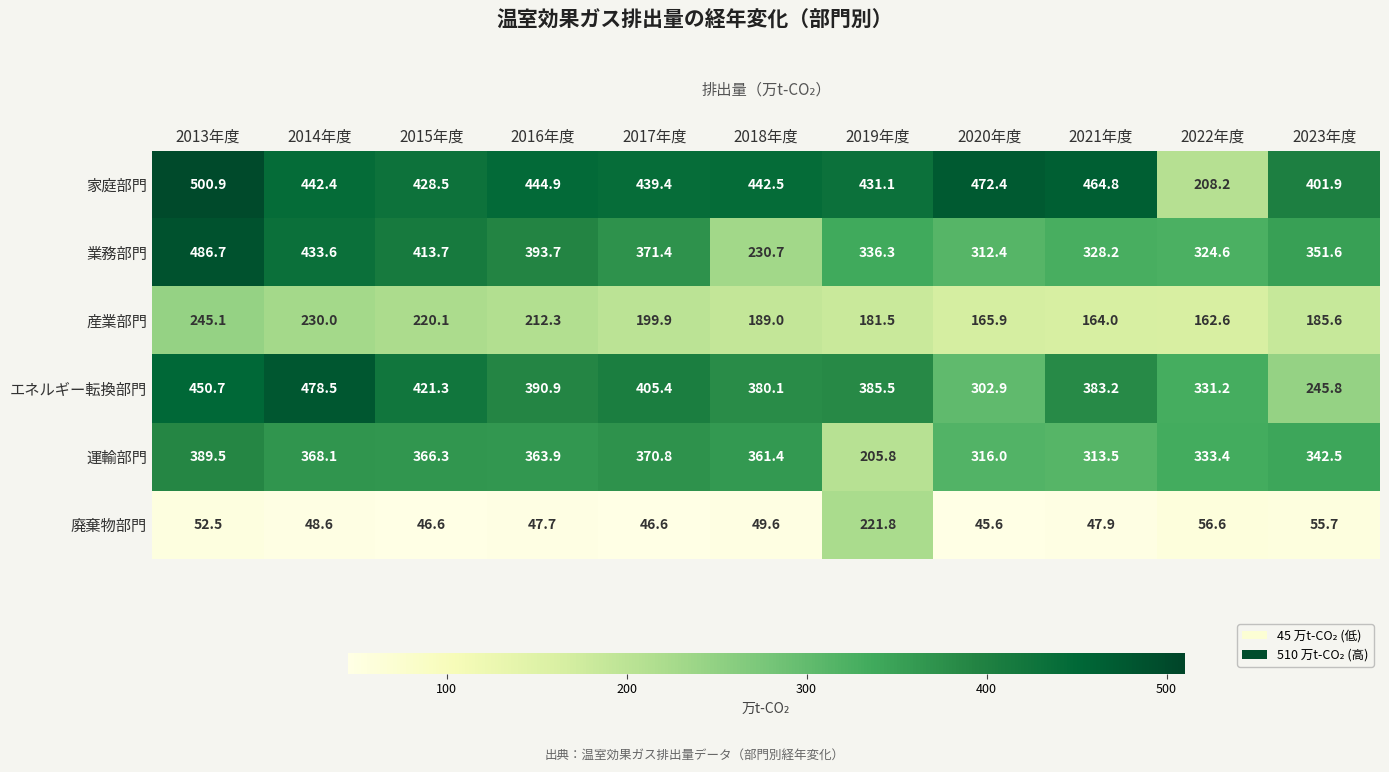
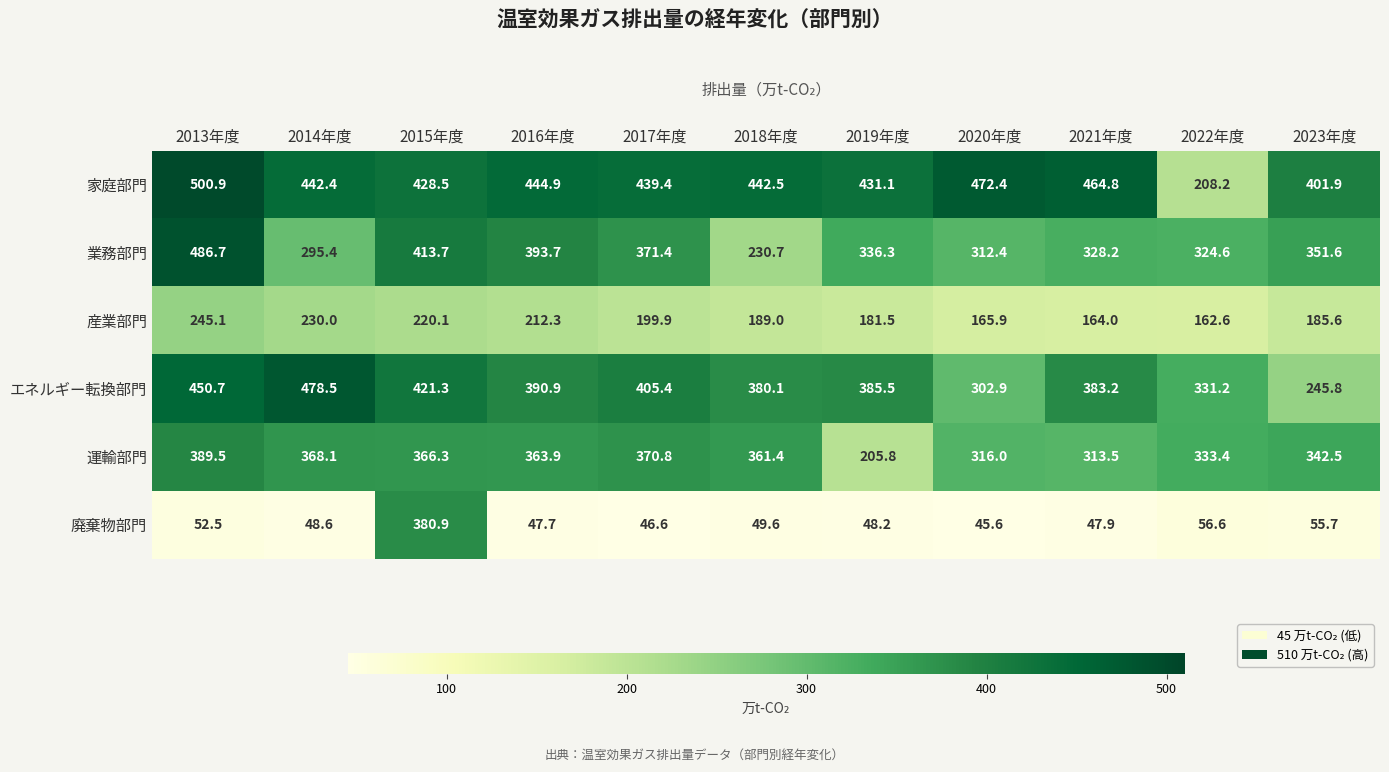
  {
    "家庭部門": {
      "2013年度": 500.9,
      "2014年度": 442.4,
      "2015年度": 428.5,
      "2016年度": 444.9,
      "2017年度": 439.4,
      "2018年度": 442.5,
      "2019年度": 431.1,
      "2020年度": 472.4,
      "2021年度": 464.8,
      "2022年度": 208.2,
      "2023年度": 401.9
    },
    "業務部門": {
      "2013年度": 486.7,
-     "2014年度": 433.6,
+     "2014年度": 295.4,
      "2015年度": 413.7,
      "2016年度": 393.7,
      "2017年度": 371.4,
      "2018年度": 230.7,
      "2019年度": 336.3,
      "2020年度": 312.4,
      "2021年度": 328.2,
      "2022年度": 324.6,
      "2023年度": 351.6
    },
    "産業部門": {
      "2013年度": 245.1,
      "2014年度": 230.0,
      "2015年度": 220.1,
      "2016年度": 212.3,
      "2017年度": 199.9,
      "2018年度": 189.0,
      "2019年度": 181.5,
      "2020年度": 165.9,
      "2021年度": 164.0,
      "2022年度": 162.6,
      "2023年度": 185.6
    },
    "エネルギー転換部門": {
      "2013年度": 450.7,
      "2014年度": 478.5,
      "2015年度": 421.3,
      "2016年度": 390.9,
      "2017年度": 405.4,
      "2018年度": 380.1,
      "2019年度": 385.5,
      "2020年度": 302.9,
      "2021年度": 383.2,
      "2022年度": 331.2,
      "2023年度": 245.8
    },
    "運輸部門": {
      "2013年度": 389.5,
      "2014年度": 368.1,
      "2015年度": 366.3,
      "2016年度": 363.9,
      "2017年度": 370.8,
      "2018年度": 361.4,
      "2019年度": 205.8,
      "2020年度": 316.0,
      "2021年度": 313.5,
      "2022年度": 333.4,
      "2023年度": 342.5
    },
    "廃棄物部門": {
      "2013年度": 52.5,
      "2014年度": 48.6,
-     "2015年度": 46.6,
+     "2015年度": 380.9,
      "2016年度": 47.7,
      "2017年度": 46.6,
      "2018年度": 49.6,
-     "2019年度": 221.8,
+     "2019年度": 48.2,
      "2020年度": 45.6,
      "2021年度": 47.9,
      "2022年度": 56.6,
      "2023年度": 55.7
    }
  }
